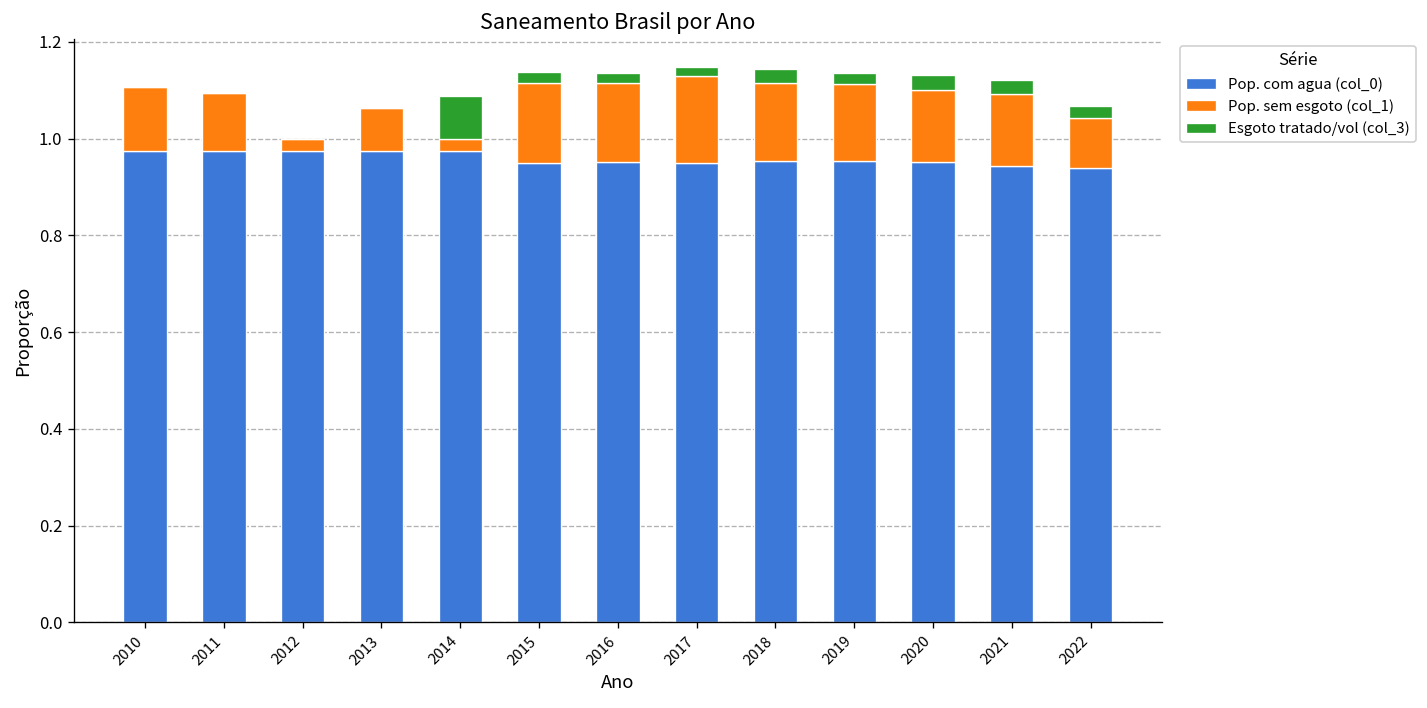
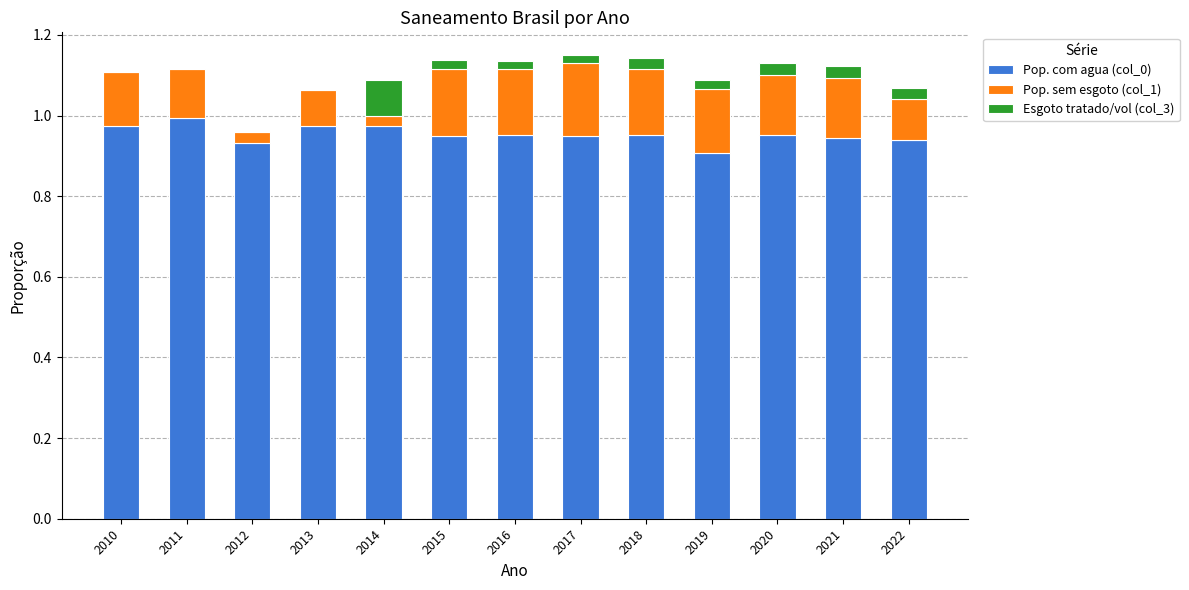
  {
    "Pop. com agua (col_0)": {
      "2010": 0.97,
-     "2011": 0.97,
-     "2012": 0.97,
+     "2011": 0.99,
+     "2012": 0.93,
      "2013": 0.97,
      "2014": 0.97,
      "2015": 0.95,
      "2016": 0.95,
      "2017": 0.95,
      "2018": 0.95,
-     "2019": 0.95,
+     "2019": 0.91,
      "2020": 0.95,
      "2021": 0.94,
      "2022": 0.94
    },
    "Pop. sem esgoto (col_1)": {
      "2010": 0.13,
      "2011": 0.12,
      "2012": 0.03,
      "2013": 0.09,
      "2014": 0.03,
      "2015": 0.17,
      "2016": 0.16,
      "2017": 0.18,
      "2018": 0.16,
      "2019": 0.16,
      "2020": 0.15,
      "2021": 0.15,
      "2022": 0.10
    },
    "Esgoto tratado/vol (col_3)": {
      "2010": 0.00,
      "2011": 0.00,
      "2012": 0.00,
      "2013": 0.00,
      "2014": 0.09,
      "2015": 0.02,
      "2016": 0.02,
      "2017": 0.02,
      "2018": 0.03,
      "2019": 0.02,
      "2020": 0.03,
      "2021": 0.03,
      "2022": 0.03
    }
  }
